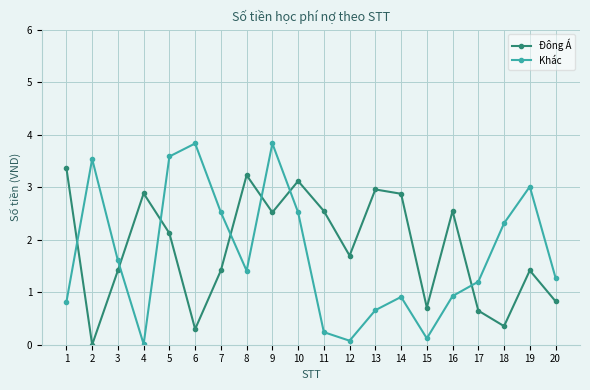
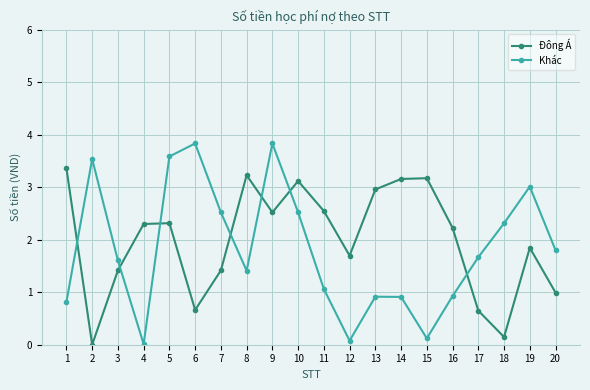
  {
    "Đông Á": {
      "1": 3.4,
      "2": 0.0,
      "3": 1.4,
-     "4": 2.9,
-     "5": 2.1,
-     "6": 0.3,
+     "4": 2.3,
+     "5": 2.3,
+     "6": 0.7,
      "7": 1.4,
      "8": 3.2,
      "9": 2.5,
      "10": 3.1,
      "11": 2.5,
      "12": 1.7,
      "13": 3.0,
-     "14": 2.9,
-     "15": 0.7,
-     "16": 2.5,
+     "14": 3.2,
+     "15": 3.2,
+     "16": 2.2,
      "17": 0.6,
-     "18": 0.4,
-     "19": 1.4,
-     "20": 0.8
+     "18": 0.1,
+     "19": 1.8,
+     "20": 1.0
    },
    "Khác": {
      "1": 0.8,
      "2": 3.5,
      "3": 1.6,
      "4": 0.0,
      "5": 3.6,
      "6": 3.8,
      "7": 2.5,
      "8": 1.4,
      "9": 3.8,
      "10": 2.5,
-     "11": 0.2,
+     "11": 1.1,
      "12": 0.1,
-     "13": 0.7,
+     "13": 0.9,
      "14": 0.9,
      "15": 0.1,
      "16": 0.9,
-     "17": 1.2,
+     "17": 1.7,
      "18": 2.3,
      "19": 3.0,
-     "20": 1.3
+     "20": 1.8
    }
  }
